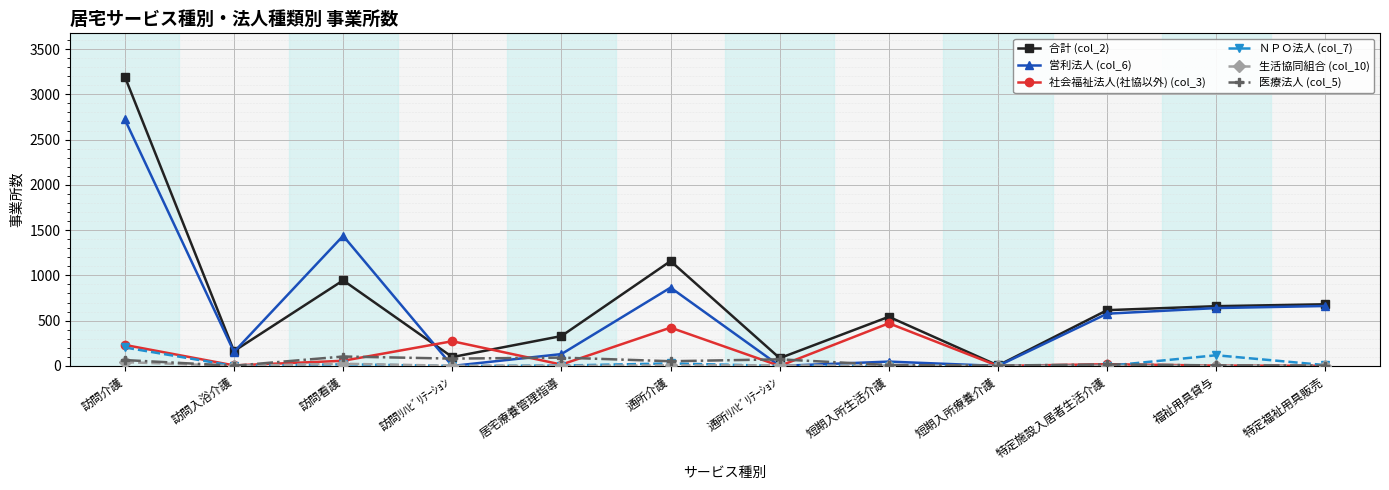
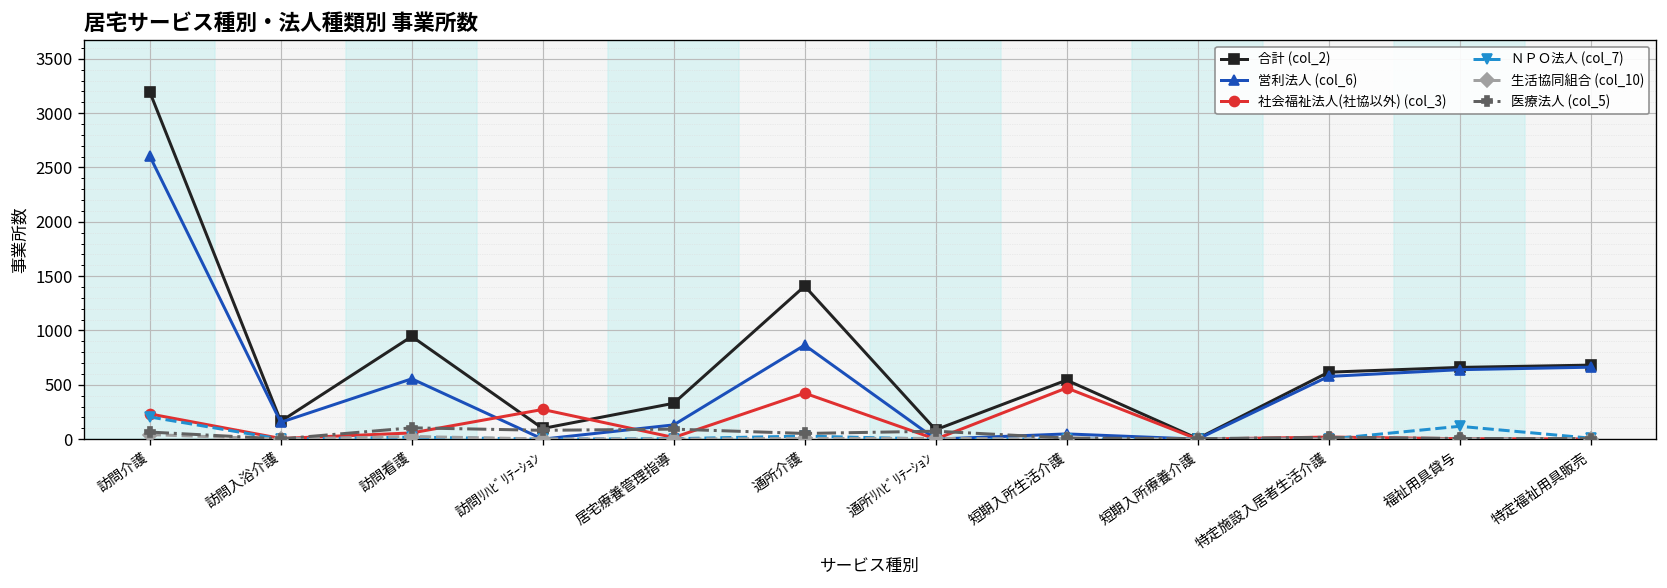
  {
    "合計 (col_2)": {
      "訪問介護": 3200,
      "訪問看護": 900,
      "居宅療養管理指導": 300,
-     "通所介護": 1200,
+     "通所介護": 1400,
      "短期入所生活介護": 500,
      "特定施設入居者生活介護": 600
    },
    "営利法人 (col_6)": {
-     "訪問介護": 2700,
-     "訪問看護": 1400,
+     "訪問介護": 2600,
+     "訪問看護": 600,
      "居宅療養管理指導": 100,
      "通所介護": 900,
      "短期入所生活介護": 0,
      "特定施設入居者生活介護": 600
    },
    "社会福祉法人(社協以外) (col_3)": {
      "訪問介護": 200,
      "訪問看護": 100,
      "訪問ﾘﾊﾋﾞﾘﾃｰｼｮﾝ": 300,
      "通所介護": 400,
      "短期入所生活介護": 500
    },
    "ＮＰＯ法人 (col_7)": {
      "訪問介護": 200,
      "福祉用具貸与": 100
    },
    "医療法人 (col_5)": {
      "訪問看護": 100,
      "居宅療養管理指導": 100
    }
  }
